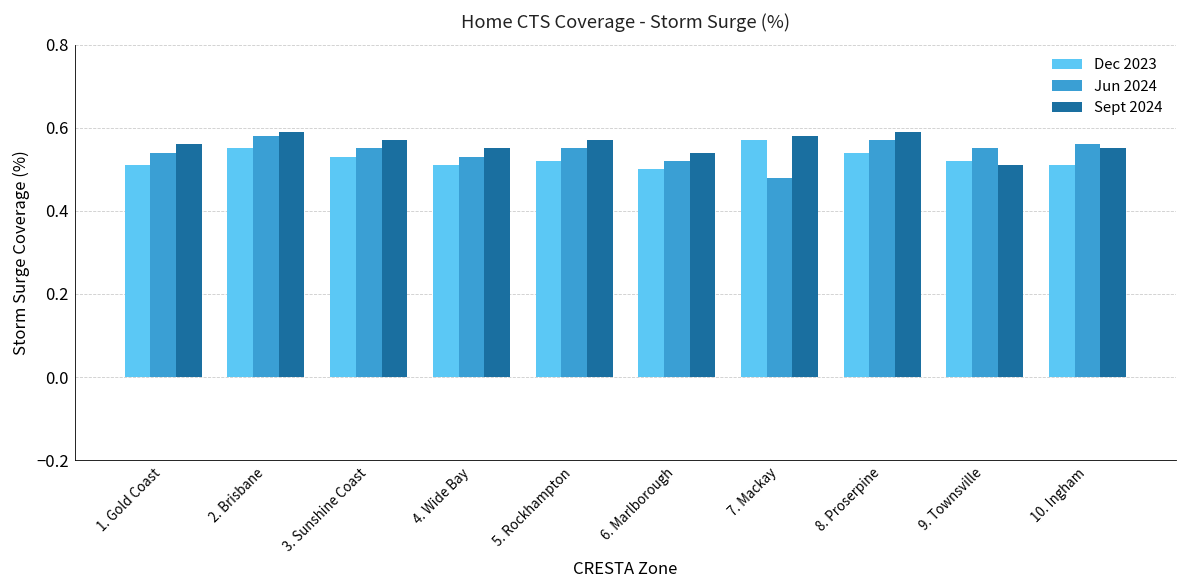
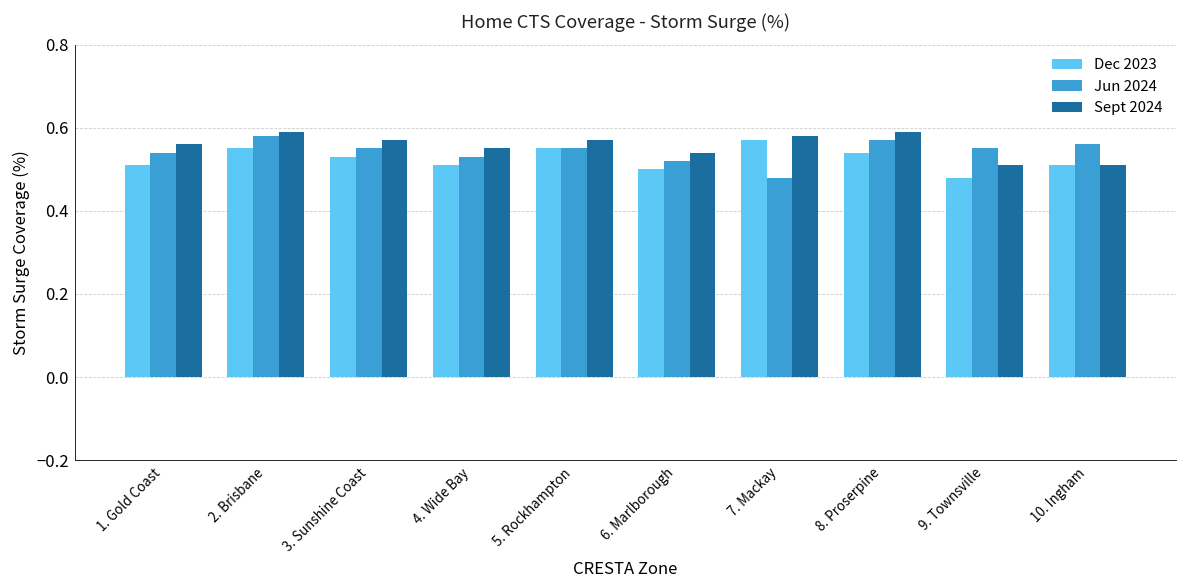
  {
    "Dec 2023": {
      "1. Gold Coast": 0.51,
      "2. Brisbane": 0.55,
      "3. Sunshine Coast": 0.53,
      "4. Wide Bay": 0.51,
-     "5. Rockhampton": 0.52,
+     "5. Rockhampton": 0.55,
      "6. Marlborough": 0.50,
      "7. Mackay": 0.57,
      "8. Proserpine": 0.54,
-     "9. Townsville": 0.52,
+     "9. Townsville": 0.48,
      "10. Ingham": 0.51
    },
    "Jun 2024": {
      "1. Gold Coast": 0.54,
      "2. Brisbane": 0.58,
      "3. Sunshine Coast": 0.55,
      "4. Wide Bay": 0.53,
      "5. Rockhampton": 0.55,
      "6. Marlborough": 0.52,
      "7. Mackay": 0.48,
      "8. Proserpine": 0.57,
      "9. Townsville": 0.55,
      "10. Ingham": 0.56
    },
    "Sept 2024": {
      "1. Gold Coast": 0.56,
      "2. Brisbane": 0.59,
      "3. Sunshine Coast": 0.57,
      "4. Wide Bay": 0.55,
      "5. Rockhampton": 0.57,
      "6. Marlborough": 0.54,
      "7. Mackay": 0.58,
      "8. Proserpine": 0.59,
      "9. Townsville": 0.51,
-     "10. Ingham": 0.55
+     "10. Ingham": 0.51
    }
  }
